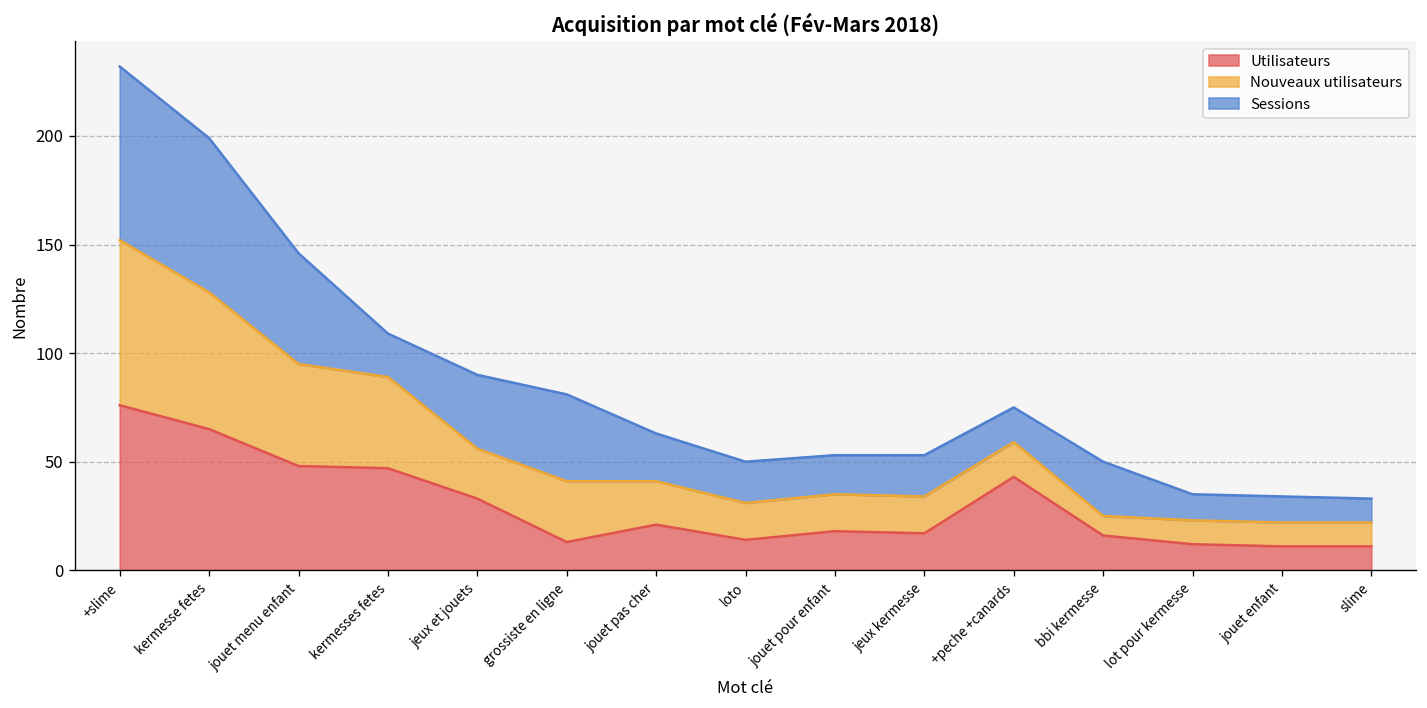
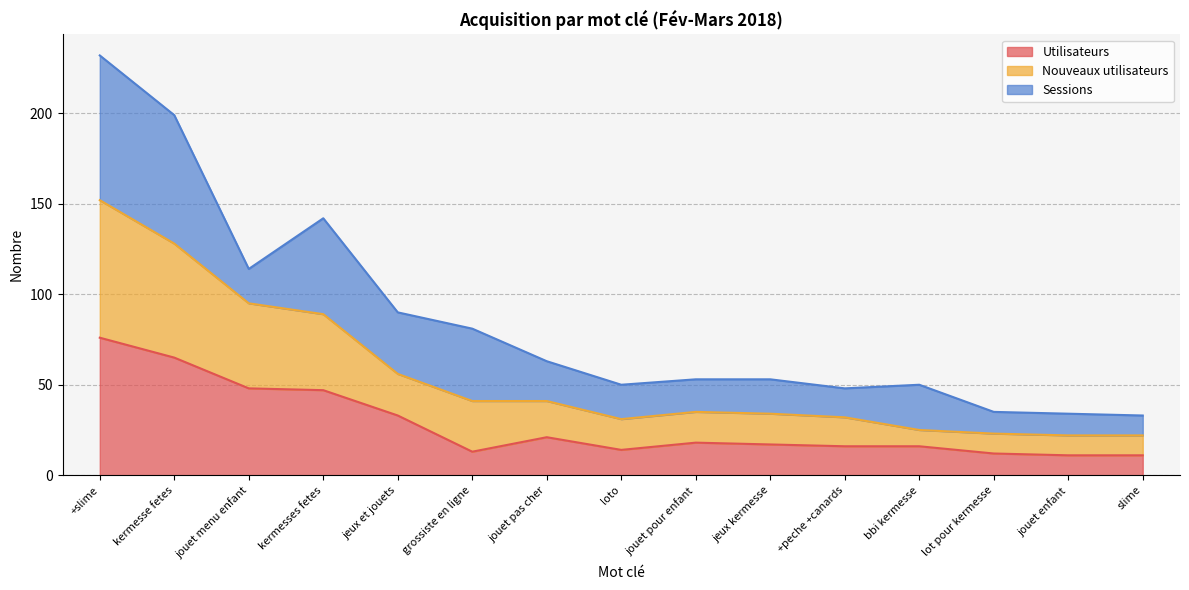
  {
    "Utilisateurs": {
      "+slime": 76,
      "kermesse fetes": 65,
      "jouet menu enfant": 48,
      "kermesses fetes": 47,
      "jeux et jouets": 33,
      "grossiste en ligne": 13,
      "jouet pas cher": 21,
      "loto": 14,
      "jouet pour enfant": 18,
      "jeux kermesse": 17,
-     "+peche +canards": 43,
+     "+peche +canards": 16,
      "bbi kermesse": 16,
      "lot pour kermesse": 12,
      "jouet enfant": 11,
      "slime": 11
    },
    "Nouveaux utilisateurs": {
      "+slime": 76,
      "kermesse fetes": 63,
      "jouet menu enfant": 47,
      "kermesses fetes": 42,
      "jeux et jouets": 23,
      "grossiste en ligne": 28,
      "jouet pas cher": 20,
      "loto": 17,
      "jouet pour enfant": 17,
      "jeux kermesse": 17,
      "+peche +canards": 16,
      "bbi kermesse": 9,
      "lot pour kermesse": 11,
      "jouet enfant": 11,
      "slime": 11
    },
    "Sessions": {
      "+slime": 80,
      "kermesse fetes": 71,
-     "jouet menu enfant": 51,
-     "kermesses fetes": 20,
+     "jouet menu enfant": 19,
+     "kermesses fetes": 53,
      "jeux et jouets": 34,
      "grossiste en ligne": 40,
      "jouet pas cher": 22,
      "loto": 19,
      "jouet pour enfant": 18,
      "jeux kermesse": 19,
      "+peche +canards": 16,
      "bbi kermesse": 25,
      "lot pour kermesse": 12,
      "jouet enfant": 12,
      "slime": 11
    }
  }
